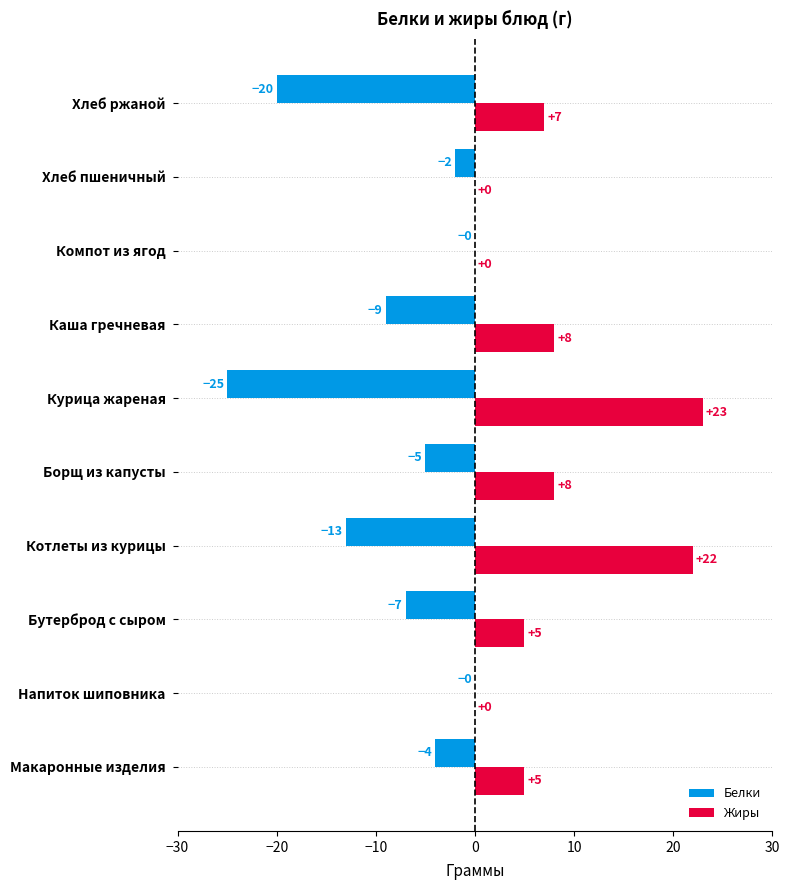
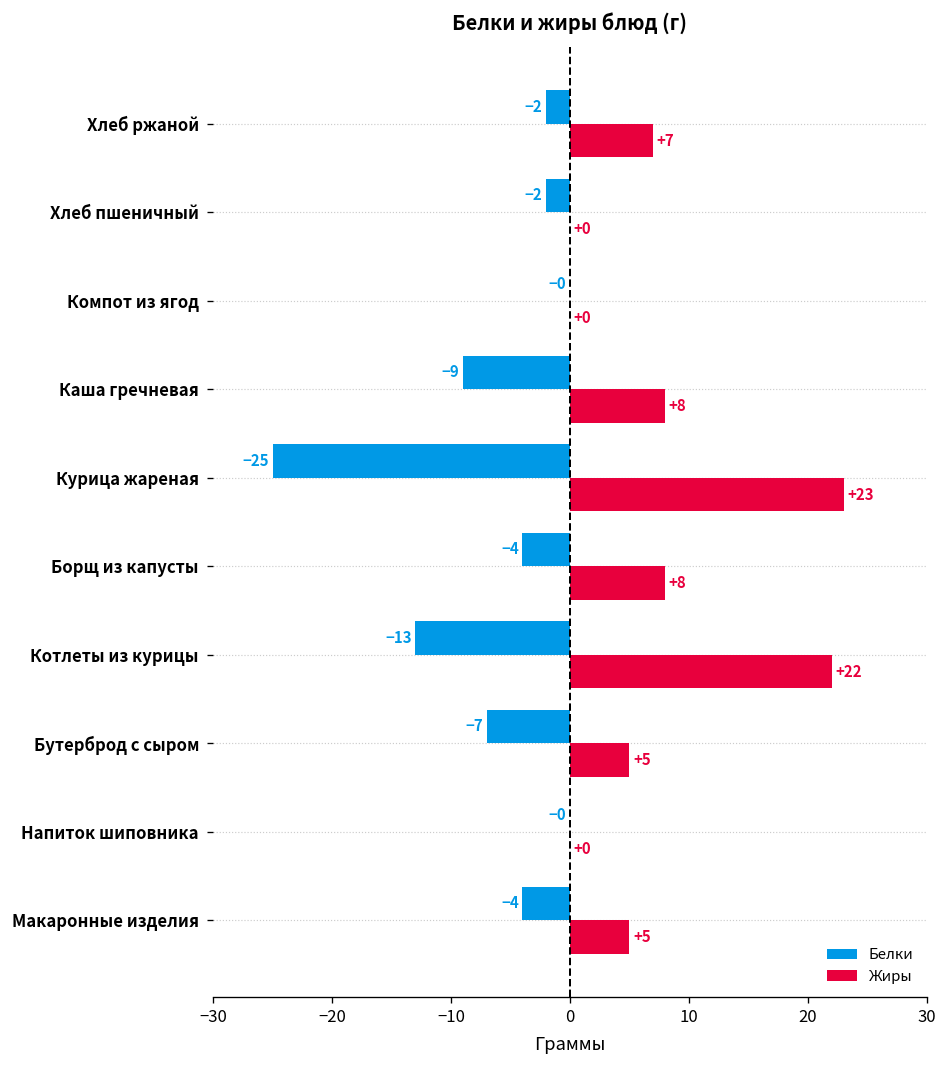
  {
    "Белки": {
-     "Хлеб ржаной": "-20",
+     "Хлеб ржаной": "-2",
      "Хлеб пшеничный": "-2",
      "Компот из ягод": "-0",
      "Каша гречневая": "-9",
      "Курица жареная": "-25",
-     "Борщ из капусты": "-5",
+     "Борщ из капусты": "-4",
      "Котлеты из курицы": "-13",
      "Бутерброд с сыром": "-7",
      "Напиток шиповника": "-0",
      "Макаронные изделия": "-4"
    },
    "Жиры": {
      "Хлеб ржаной": "+7",
      "Хлеб пшеничный": "+0",
      "Компот из ягод": "+0",
      "Каша гречневая": "+8",
      "Курица жареная": "+23",
      "Борщ из капусты": "+8",
      "Котлеты из курицы": "+22",
      "Бутерброд с сыром": "+5",
      "Напиток шиповника": "+0",
      "Макаронные изделия": "+5"
    }
  }
